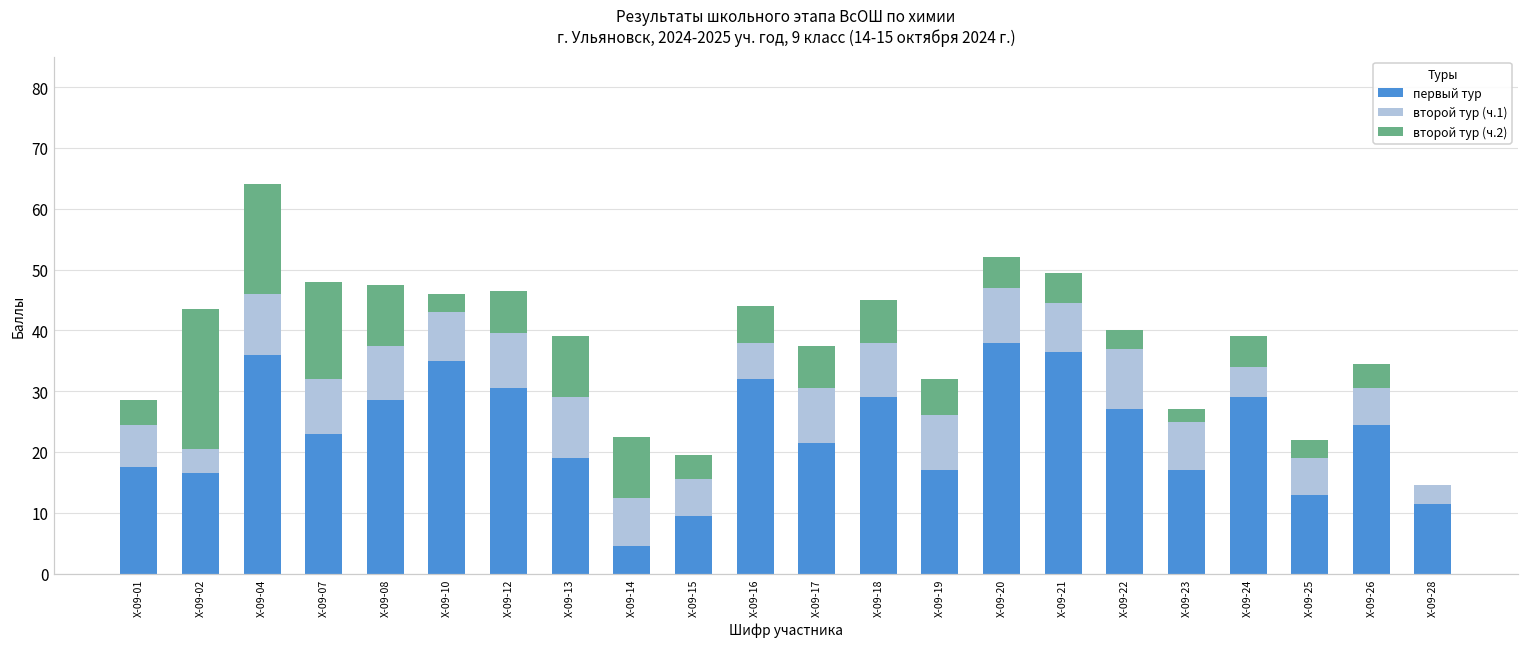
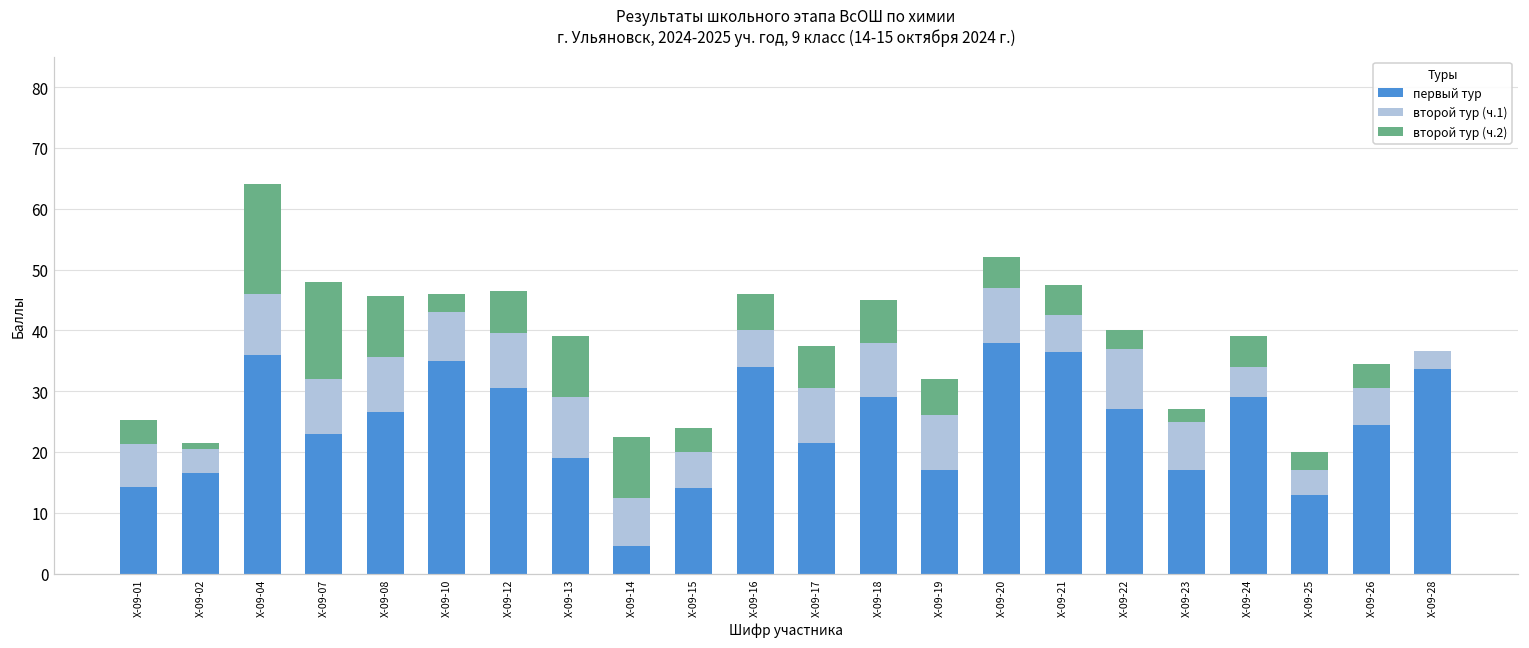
  {
    "первый тур": {
-     "Х-09-01": 18,
+     "Х-09-01": 14,
      "Х-09-02": 17,
      "Х-09-04": 36,
      "Х-09-07": 23,
-     "Х-09-08": 29,
+     "Х-09-08": 27,
      "Х-09-10": 35,
      "Х-09-12": 31,
      "Х-09-13": 19,
      "Х-09-14": 5,
-     "Х-09-15": 10,
-     "Х-09-16": 32,
+     "Х-09-15": 14,
+     "Х-09-16": 34,
      "Х-09-17": 22,
      "Х-09-18": 29,
      "Х-09-19": 17,
      "Х-09-20": 38,
      "Х-09-21": 37,
      "Х-09-22": 27,
      "Х-09-23": 17,
      "Х-09-24": 29,
      "Х-09-25": 13,
      "Х-09-26": 25,
-     "Х-09-28": 12
+     "Х-09-28": 34
    },
    "второй тур (ч.1)": {
      "Х-09-01": 7,
      "Х-09-02": 4,
      "Х-09-04": 10,
      "Х-09-07": 9,
      "Х-09-08": 9,
      "Х-09-10": 8,
      "Х-09-12": 9,
      "Х-09-13": 10,
      "Х-09-14": 8,
      "Х-09-15": 6,
      "Х-09-16": 6,
      "Х-09-17": 9,
      "Х-09-18": 9,
      "Х-09-19": 9,
      "Х-09-20": 9,
-     "Х-09-21": 8,
+     "Х-09-21": 6,
      "Х-09-22": 10,
      "Х-09-23": 8,
      "Х-09-24": 5,
-     "Х-09-25": 6,
+     "Х-09-25": 4,
      "Х-09-26": 6,
      "Х-09-28": 3
    },
    "второй тур (ч.2)": {
      "Х-09-01": 4,
-     "Х-09-02": 23,
+     "Х-09-02": 1,
      "Х-09-04": 18,
      "Х-09-07": 16,
      "Х-09-08": 10,
      "Х-09-10": 3,
      "Х-09-12": 7,
      "Х-09-13": 10,
      "Х-09-14": 10,
      "Х-09-15": 4,
      "Х-09-16": 6,
      "Х-09-17": 7,
      "Х-09-18": 7,
      "Х-09-19": 6,
      "Х-09-20": 5,
      "Х-09-21": 5,
      "Х-09-22": 3,
      "Х-09-23": 2,
      "Х-09-24": 5,
      "Х-09-25": 3,
      "Х-09-26": 4,
      "Х-09-28": 0
    }
  }
